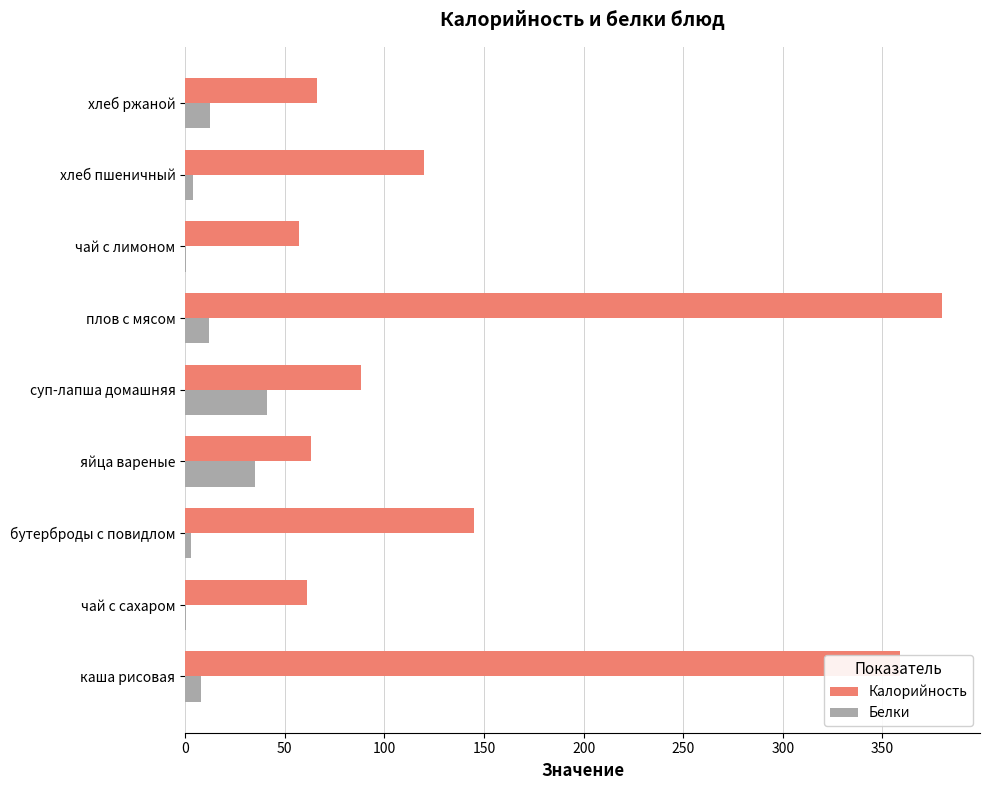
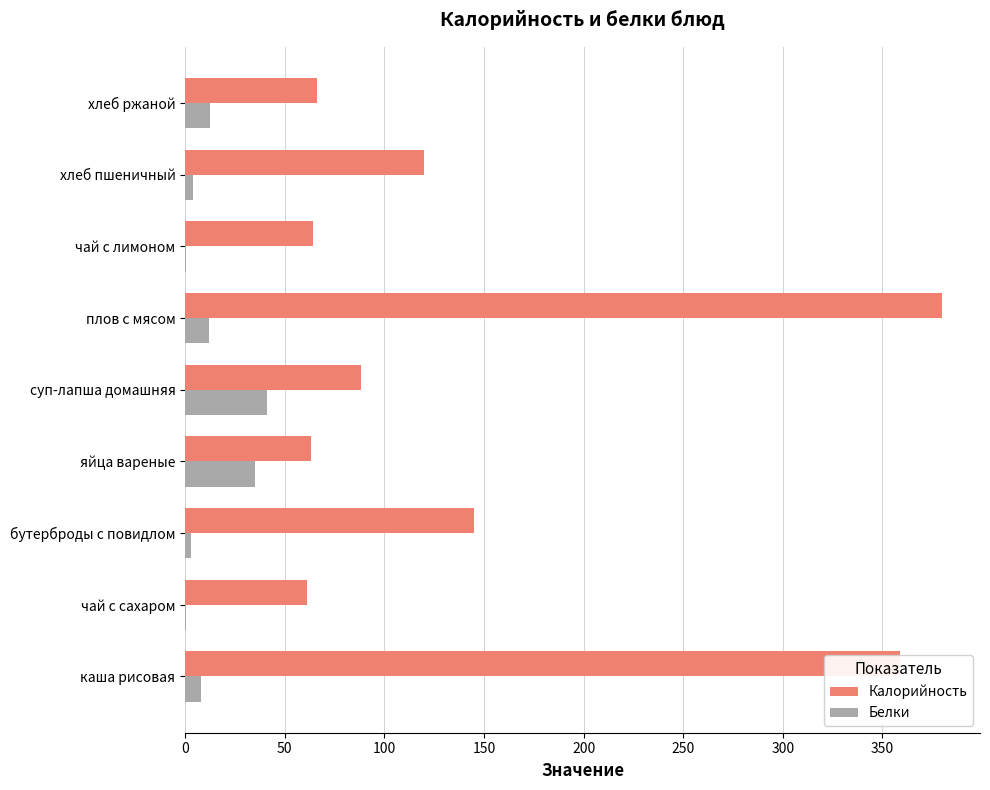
  {
    "Калорийность": {
      "хлеб ржаной": 66,
      "хлеб пшеничный": 120,
-     "чай с лимоном": 57,
+     "чай с лимоном": 64,
      "плов с мясом": 380,
      "суп-лапша домашняя": 88,
      "яйца вареные": 63,
      "бутерброды с повидлом": 145,
      "чай с сахаром": 61
    },
    "Белки": {
      "хлеб ржаной": 13,
      "хлеб пшеничный": 4,
      "плов с мясом": 12,
      "суп-лапша домашняя": 41,
      "яйца вареные": 35,
      "бутерброды с повидлом": 3,
      "каша рисовая": 8
    }
  }
